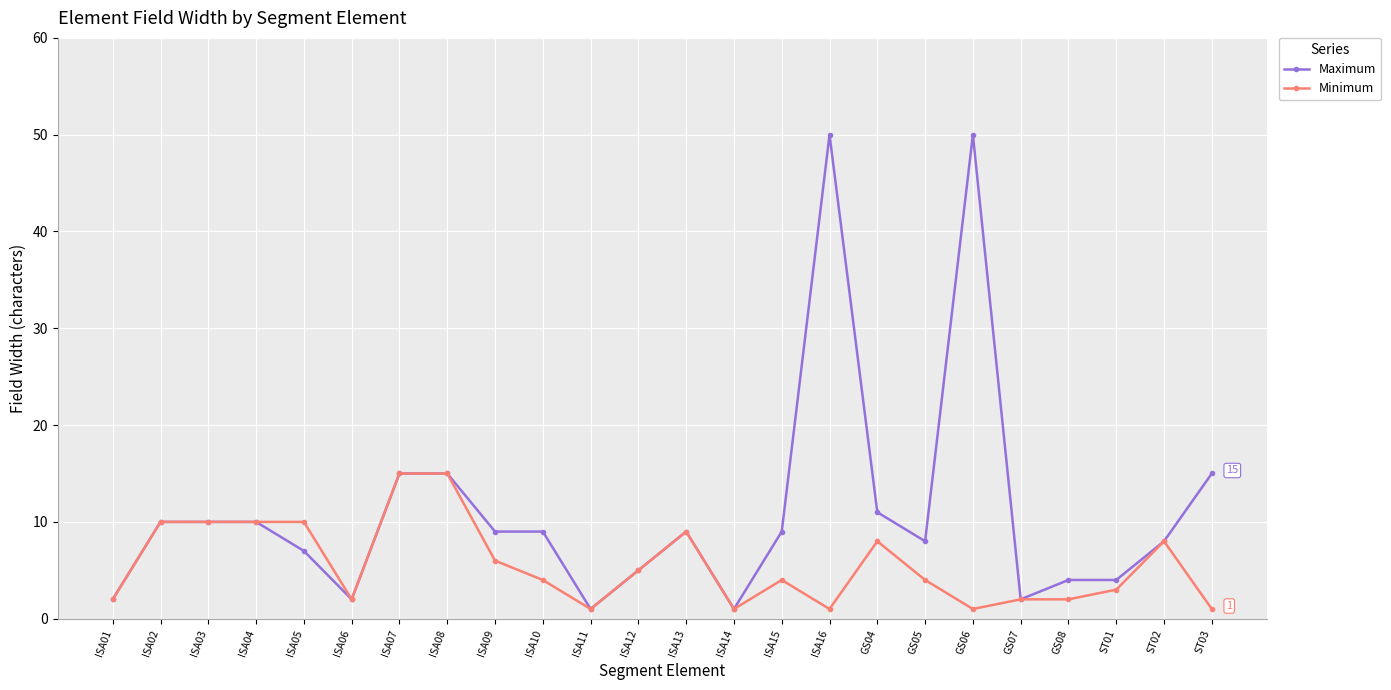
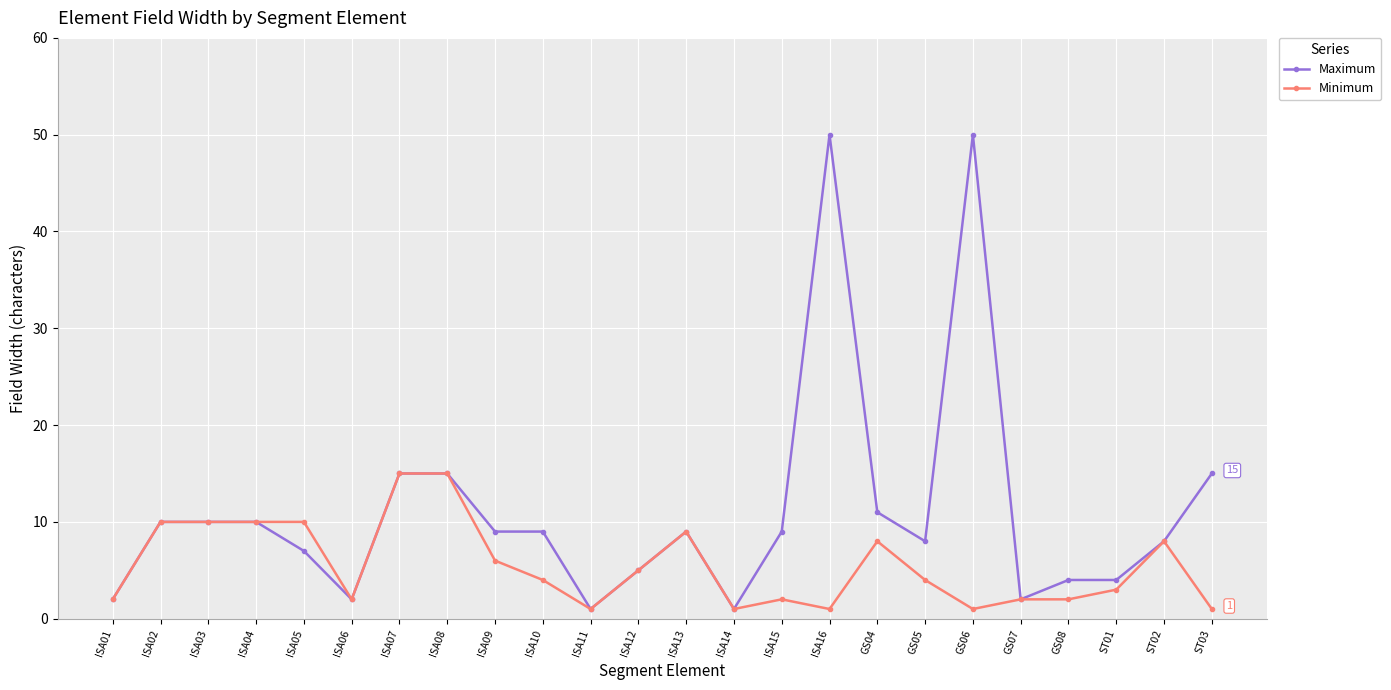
  {
    "Maximum": {
      "ISA05": 7,
      "ISA09": 9,
      "ISA10": 9,
      "ISA15": 9,
      "ISA16": 50,
      "GS04": 11,
      "GS05": 8,
      "GS06": 50,
      "GS08": 4,
      "ST01": 4
    },
    "Minimum": {
      "ISA05": 10,
      "ISA09": 6,
      "ISA10": 4,
-     "ISA15": 4,
+     "ISA15": 2,
      "ISA16": 1,
      "GS04": 8,
      "GS05": 4,
      "GS06": 1,
      "GS08": 2,
      "ST01": 3
    }
  }
